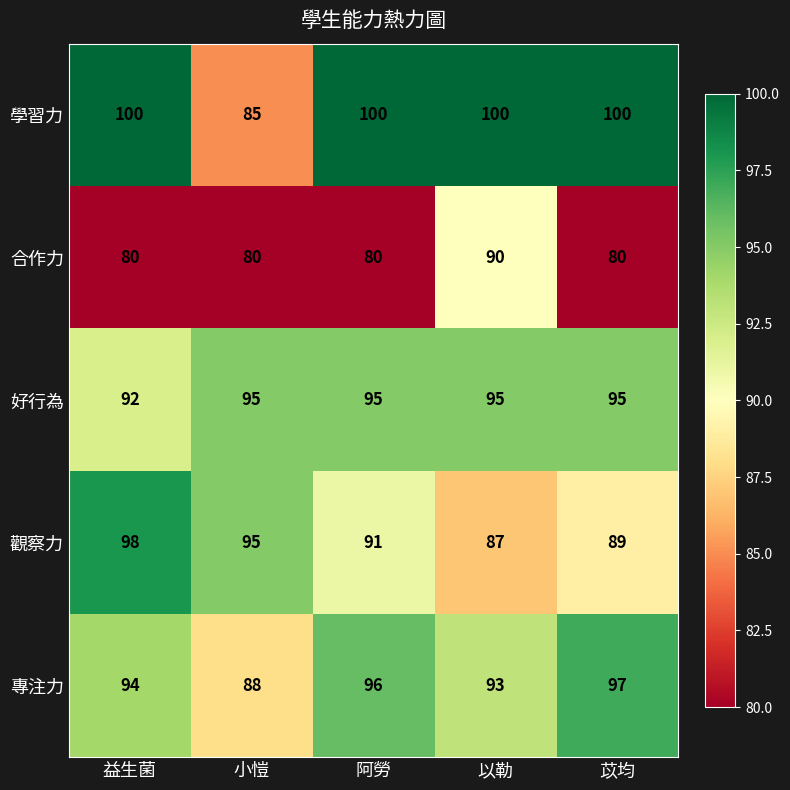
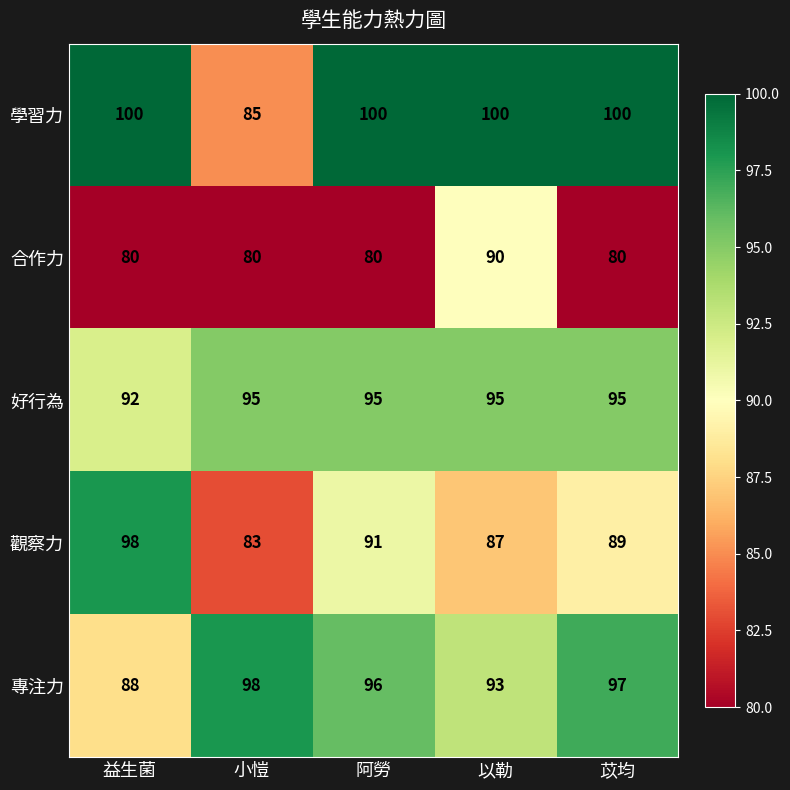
  {
    "學習力": {
      "益生菌": 100,
      "小愷": 85,
      "阿勞": 100,
      "以勒": 100,
      "苡均": 100
    },
    "合作力": {
      "益生菌": 80,
      "小愷": 80,
      "阿勞": 80,
      "以勒": 90,
      "苡均": 80
    },
    "好行為": {
      "益生菌": 92,
      "小愷": 95,
      "阿勞": 95,
      "以勒": 95,
      "苡均": 95
    },
    "觀察力": {
      "益生菌": 98,
-     "小愷": 95,
+     "小愷": 83,
      "阿勞": 91,
      "以勒": 87,
      "苡均": 89
    },
    "專注力": {
-     "益生菌": 94,
-     "小愷": 88,
+     "益生菌": 88,
+     "小愷": 98,
      "阿勞": 96,
      "以勒": 93,
      "苡均": 97
    }
  }
